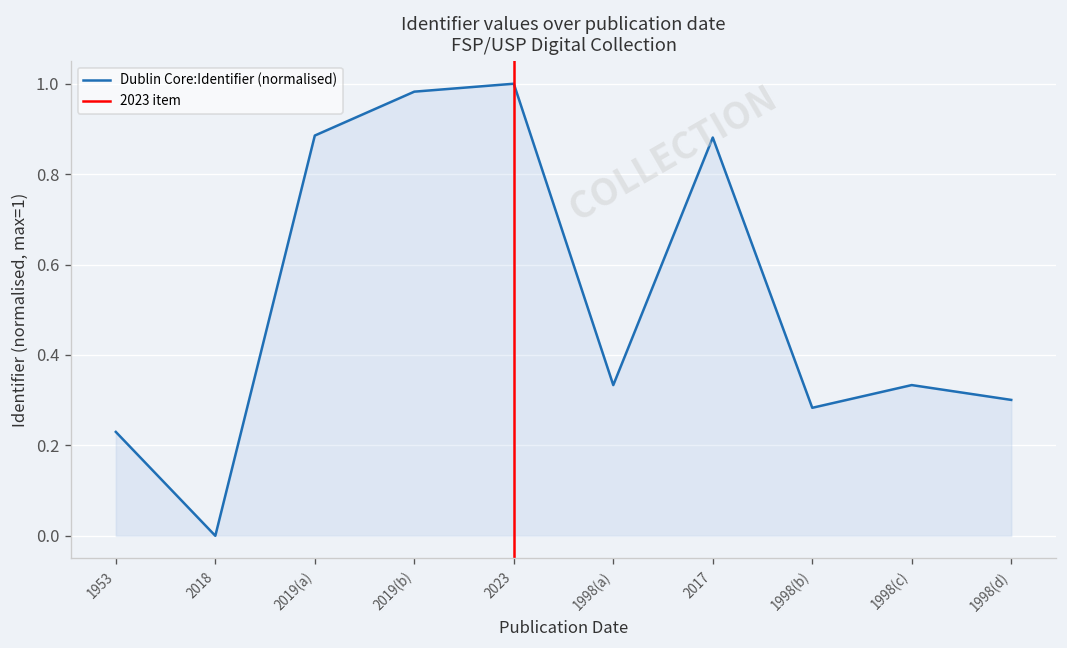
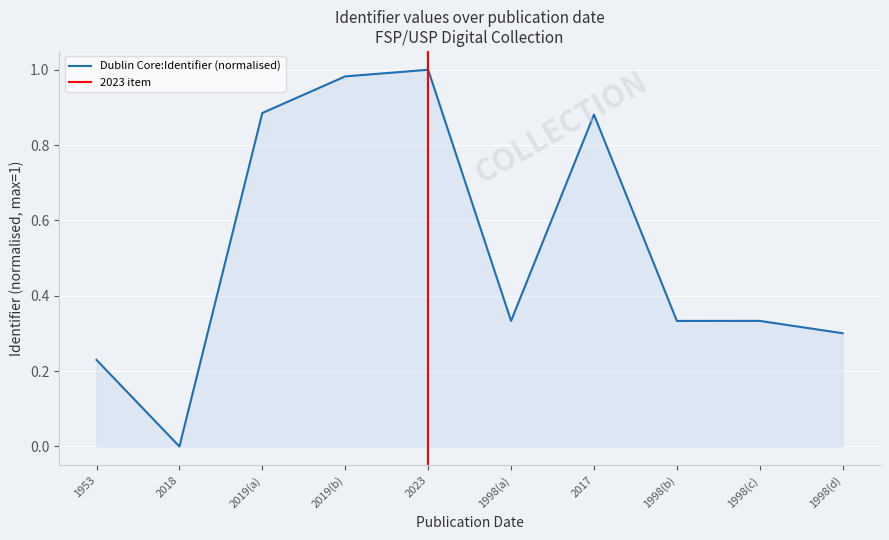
  {
    "1953": 0.23,
    "2018": 0.00,
    "2019(a)": 0.89,
    "2019(b)": 0.98,
    "2023": 1.00,
    "1998(a)": 0.33,
    "2017": 0.88,
-   "1998(b)": 0.28,
+   "1998(b)": 0.33,
    "1998(c)": 0.33,
    "1998(d)": 0.30
  }
